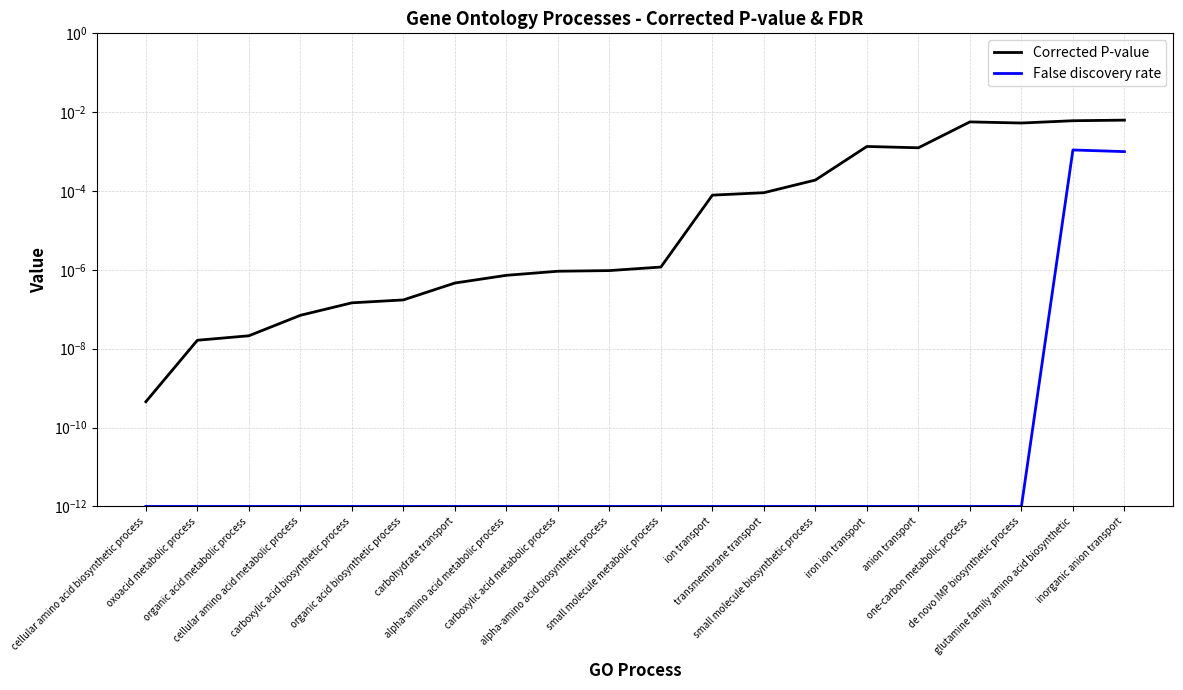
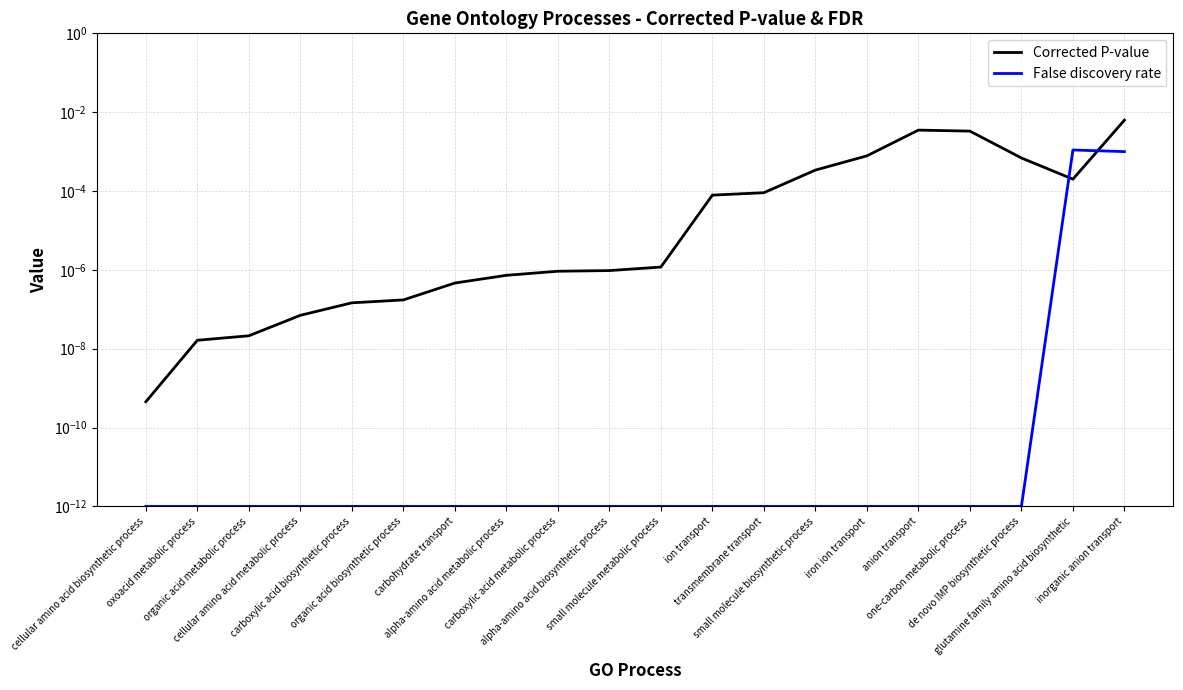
  {
    "Corrected P-value": {
      "cellular amino acid biosynthetic process": 0.0000000005,
      "oxoacid metabolic process": 0.000000016,
      "organic acid metabolic process": 0.00000002,
      "cellular amino acid metabolic process": 0.00000007,
      "carboxylic acid biosynthetic process": 0.00000015,
      "organic acid biosynthetic process": 0.0000002,
      "carbohydrate transport": 0.0000005,
      "alpha-amino acid metabolic process": 0.0000007,
      "carboxylic acid metabolic process": 0.0000009,
      "alpha-amino acid biosynthetic process": 0.0000010,
      "small molecule metabolic process": 0.0000012,
      "ion transport": 0.00008,
      "transmembrane transport": 0.0001,
-     "small molecule biosynthetic process": 0.0002,
-     "iron ion transport": 0.0014,
-     "anion transport": 0.0013,
-     "one-carbon metabolic process": 0.006,
-     "de novo IMP biosynthetic process": 0.005,
-     "glutamine family amino acid biosynthetic": 0.006,
+     "small molecule biosynthetic process": 0.0003,
+     "iron ion transport": 0.0008,
+     "anion transport": 0.004,
+     "one-carbon metabolic process": 0.003,
+     "de novo IMP biosynthetic process": 0.0007,
+     "glutamine family amino acid biosynthetic": 0.0002,
      "inorganic anion transport": 0.006
    },
    "False discovery rate": {
      "cellular amino acid biosynthetic process": 0.000000000001,
      "oxoacid metabolic process": 0.000000000001,
      "organic acid metabolic process": 0.000000000001,
      "cellular amino acid metabolic process": 0.000000000001,
      "carboxylic acid biosynthetic process": 0.000000000001,
      "organic acid biosynthetic process": 0.000000000001,
      "carbohydrate transport": 0.000000000001,
      "alpha-amino acid metabolic process": 0.000000000001,
      "carboxylic acid metabolic process": 0.000000000001,
      "alpha-amino acid biosynthetic process": 0.000000000001,
      "small molecule metabolic process": 0.000000000001,
      "ion transport": 0.000000000001,
      "transmembrane transport": 0.000000000001,
      "small molecule biosynthetic process": 0.000000000001,
      "iron ion transport": 0.000000000001,
      "anion transport": 0.000000000001,
      "one-carbon metabolic process": 0.000000000001,
      "de novo IMP biosynthetic process": 0.000000000001,
      "glutamine family amino acid biosynthetic": 0.0011,
      "inorganic anion transport": 0.0010
    }
  }
